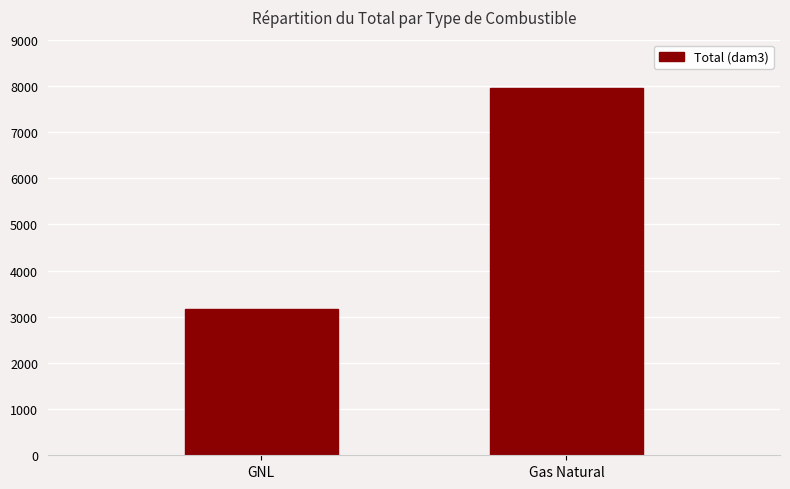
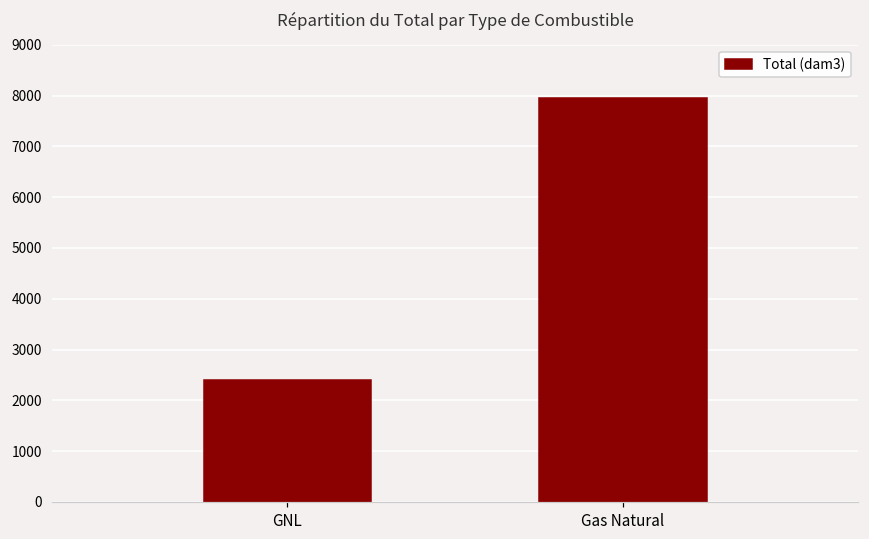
  {
-   "GNL": 3200,
+   "GNL": 2400,
    "Gas Natural": 8000
  }
